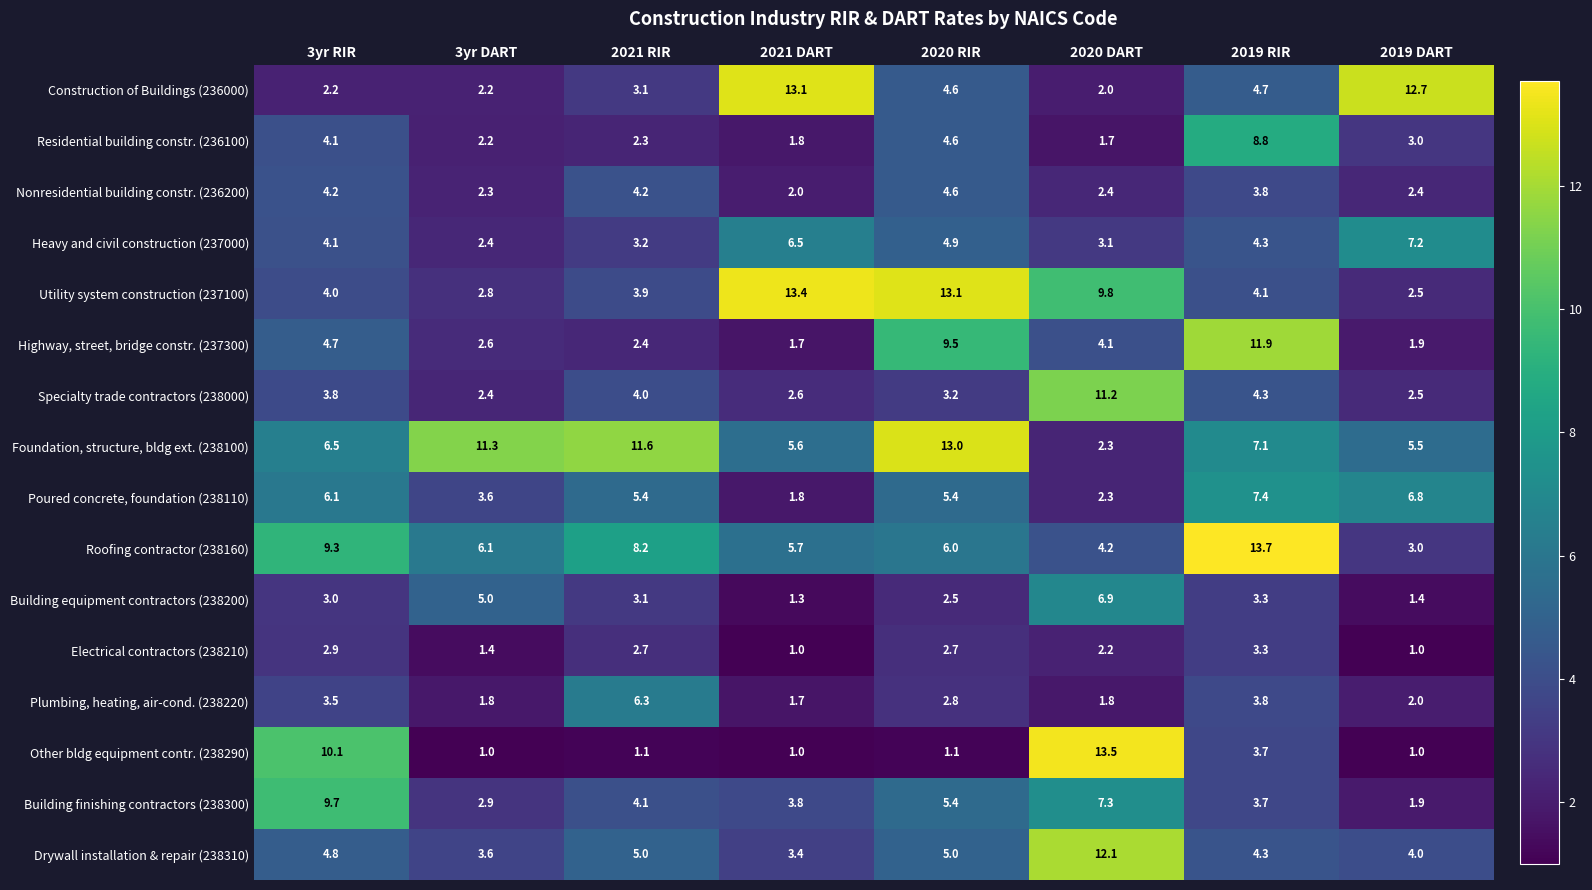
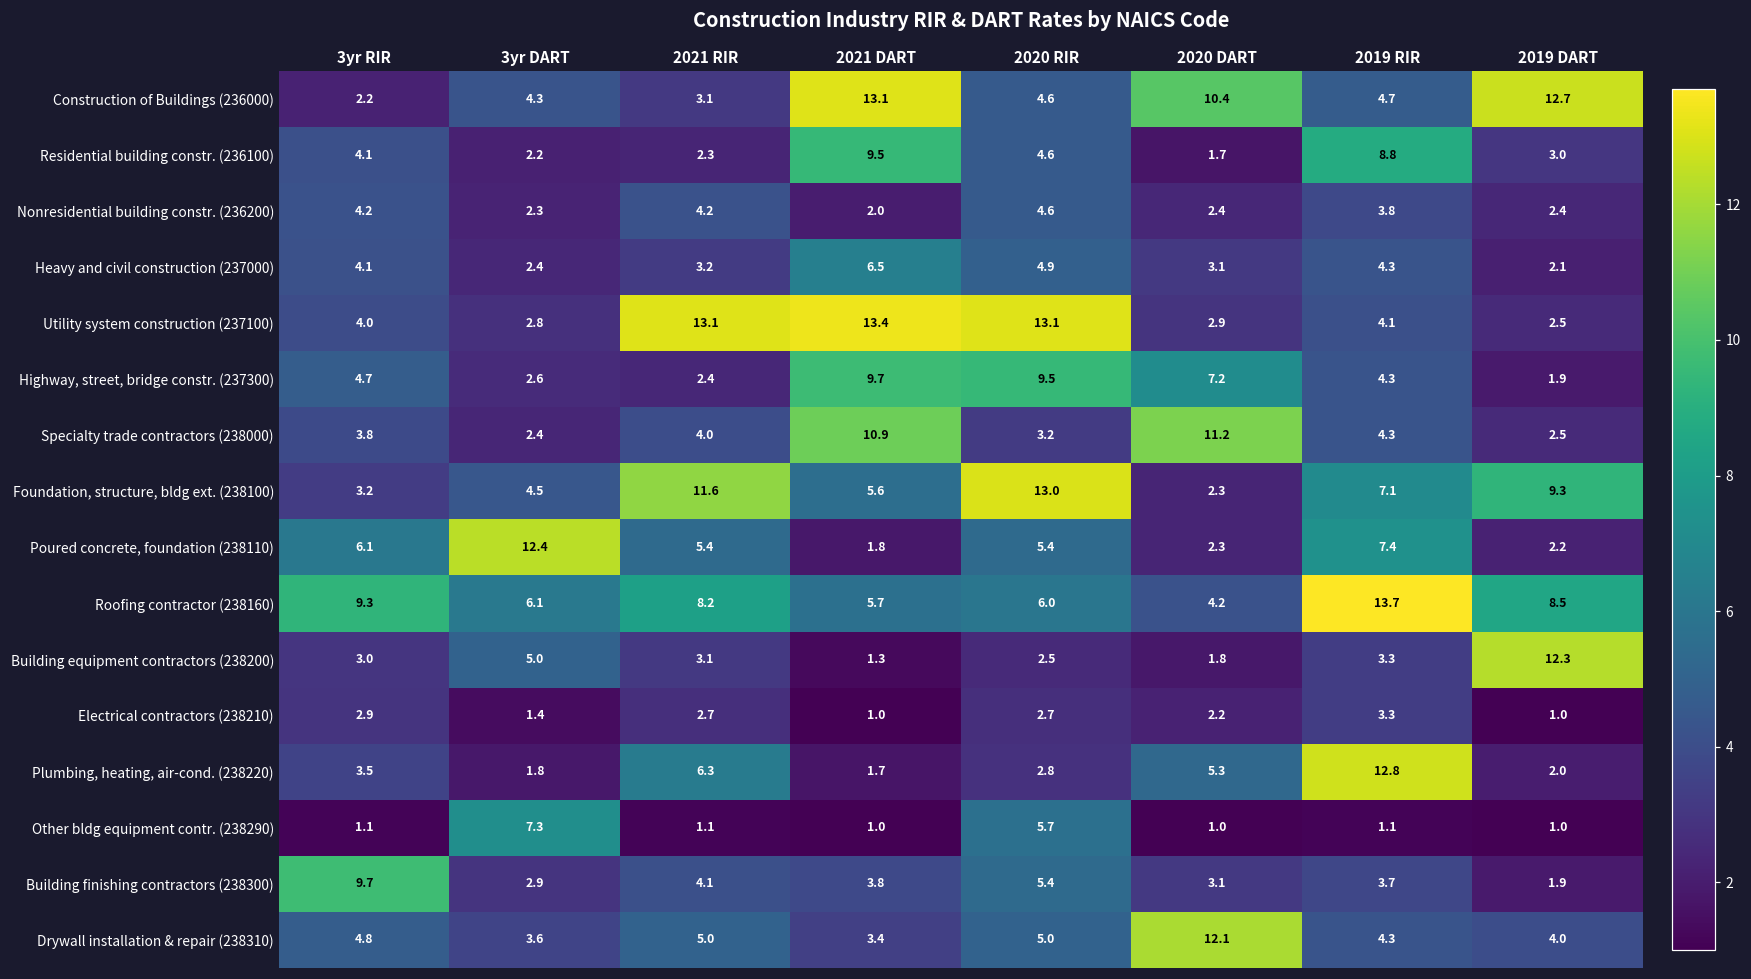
  {
    "Construction of Buildings (236000)": {
      "3yr RIR": 2.2,
-     "3yr DART": 2.2,
+     "3yr DART": 4.3,
      "2021 RIR": 3.1,
      "2021 DART": 13.1,
      "2020 RIR": 4.6,
-     "2020 DART": 2.0,
+     "2020 DART": 10.4,
      "2019 RIR": 4.7,
      "2019 DART": 12.7
    },
    "Residential building constr. (236100)": {
      "3yr RIR": 4.1,
      "3yr DART": 2.2,
      "2021 RIR": 2.3,
-     "2021 DART": 1.8,
+     "2021 DART": 9.5,
      "2020 RIR": 4.6,
      "2020 DART": 1.7,
      "2019 RIR": 8.8,
      "2019 DART": 3.0
    },
    "Nonresidential building constr. (236200)": {
      "3yr RIR": 4.2,
      "3yr DART": 2.3,
      "2021 RIR": 4.2,
      "2021 DART": 2.0,
      "2020 RIR": 4.6,
      "2020 DART": 2.4,
      "2019 RIR": 3.8,
      "2019 DART": 2.4
    },
    "Heavy and civil construction (237000)": {
      "3yr RIR": 4.1,
      "3yr DART": 2.4,
      "2021 RIR": 3.2,
      "2021 DART": 6.5,
      "2020 RIR": 4.9,
      "2020 DART": 3.1,
      "2019 RIR": 4.3,
-     "2019 DART": 7.2
+     "2019 DART": 2.1
    },
    "Utility system construction (237100)": {
      "3yr RIR": 4.0,
      "3yr DART": 2.8,
-     "2021 RIR": 3.9,
+     "2021 RIR": 13.1,
      "2021 DART": 13.4,
      "2020 RIR": 13.1,
-     "2020 DART": 9.8,
+     "2020 DART": 2.9,
      "2019 RIR": 4.1,
      "2019 DART": 2.5
    },
    "Highway, street, bridge constr. (237300)": {
      "3yr RIR": 4.7,
      "3yr DART": 2.6,
      "2021 RIR": 2.4,
-     "2021 DART": 1.7,
+     "2021 DART": 9.7,
      "2020 RIR": 9.5,
-     "2020 DART": 4.1,
-     "2019 RIR": 11.9,
+     "2020 DART": 7.2,
+     "2019 RIR": 4.3,
      "2019 DART": 1.9
    },
    "Specialty trade contractors (238000)": {
      "3yr RIR": 3.8,
      "3yr DART": 2.4,
      "2021 RIR": 4.0,
-     "2021 DART": 2.6,
+     "2021 DART": 10.9,
      "2020 RIR": 3.2,
      "2020 DART": 11.2,
      "2019 RIR": 4.3,
      "2019 DART": 2.5
    },
    "Foundation, structure, bldg ext. (238100)": {
-     "3yr RIR": 6.5,
-     "3yr DART": 11.3,
+     "3yr RIR": 3.2,
+     "3yr DART": 4.5,
      "2021 RIR": 11.6,
      "2021 DART": 5.6,
      "2020 RIR": 13.0,
      "2020 DART": 2.3,
      "2019 RIR": 7.1,
-     "2019 DART": 5.5
+     "2019 DART": 9.3
    },
    "Poured concrete, foundation (238110)": {
      "3yr RIR": 6.1,
-     "3yr DART": 3.6,
+     "3yr DART": 12.4,
      "2021 RIR": 5.4,
      "2021 DART": 1.8,
      "2020 RIR": 5.4,
      "2020 DART": 2.3,
      "2019 RIR": 7.4,
-     "2019 DART": 6.8
+     "2019 DART": 2.2
    },
    "Roofing contractor (238160)": {
      "3yr RIR": 9.3,
      "3yr DART": 6.1,
      "2021 RIR": 8.2,
      "2021 DART": 5.7,
      "2020 RIR": 6.0,
      "2020 DART": 4.2,
      "2019 RIR": 13.7,
-     "2019 DART": 3.0
+     "2019 DART": 8.5
    },
    "Building equipment contractors (238200)": {
      "3yr RIR": 3.0,
      "3yr DART": 5.0,
      "2021 RIR": 3.1,
      "2021 DART": 1.3,
      "2020 RIR": 2.5,
-     "2020 DART": 6.9,
+     "2020 DART": 1.8,
      "2019 RIR": 3.3,
-     "2019 DART": 1.4
+     "2019 DART": 12.3
    },
    "Electrical contractors (238210)": {
      "3yr RIR": 2.9,
      "3yr DART": 1.4,
      "2021 RIR": 2.7,
      "2021 DART": 1.0,
      "2020 RIR": 2.7,
      "2020 DART": 2.2,
      "2019 RIR": 3.3,
      "2019 DART": 1.0
    },
    "Plumbing, heating, air-cond. (238220)": {
      "3yr RIR": 3.5,
      "3yr DART": 1.8,
      "2021 RIR": 6.3,
      "2021 DART": 1.7,
      "2020 RIR": 2.8,
-     "2020 DART": 1.8,
-     "2019 RIR": 3.8,
+     "2020 DART": 5.3,
+     "2019 RIR": 12.8,
      "2019 DART": 2.0
    },
    "Other bldg equipment contr. (238290)": {
-     "3yr RIR": 10.1,
-     "3yr DART": 1.0,
+     "3yr RIR": 1.1,
+     "3yr DART": 7.3,
      "2021 RIR": 1.1,
      "2021 DART": 1.0,
-     "2020 RIR": 1.1,
-     "2020 DART": 13.5,
-     "2019 RIR": 3.7,
+     "2020 RIR": 5.7,
+     "2020 DART": 1.0,
+     "2019 RIR": 1.1,
      "2019 DART": 1.0
    },
    "Building finishing contractors (238300)": {
      "3yr RIR": 9.7,
      "3yr DART": 2.9,
      "2021 RIR": 4.1,
      "2021 DART": 3.8,
      "2020 RIR": 5.4,
-     "2020 DART": 7.3,
+     "2020 DART": 3.1,
      "2019 RIR": 3.7,
      "2019 DART": 1.9
    },
    "Drywall installation & repair (238310)": {
      "3yr RIR": 4.8,
      "3yr DART": 3.6,
      "2021 RIR": 5.0,
      "2021 DART": 3.4,
      "2020 RIR": 5.0,
      "2020 DART": 12.1,
      "2019 RIR": 4.3,
      "2019 DART": 4.0
    }
  }
